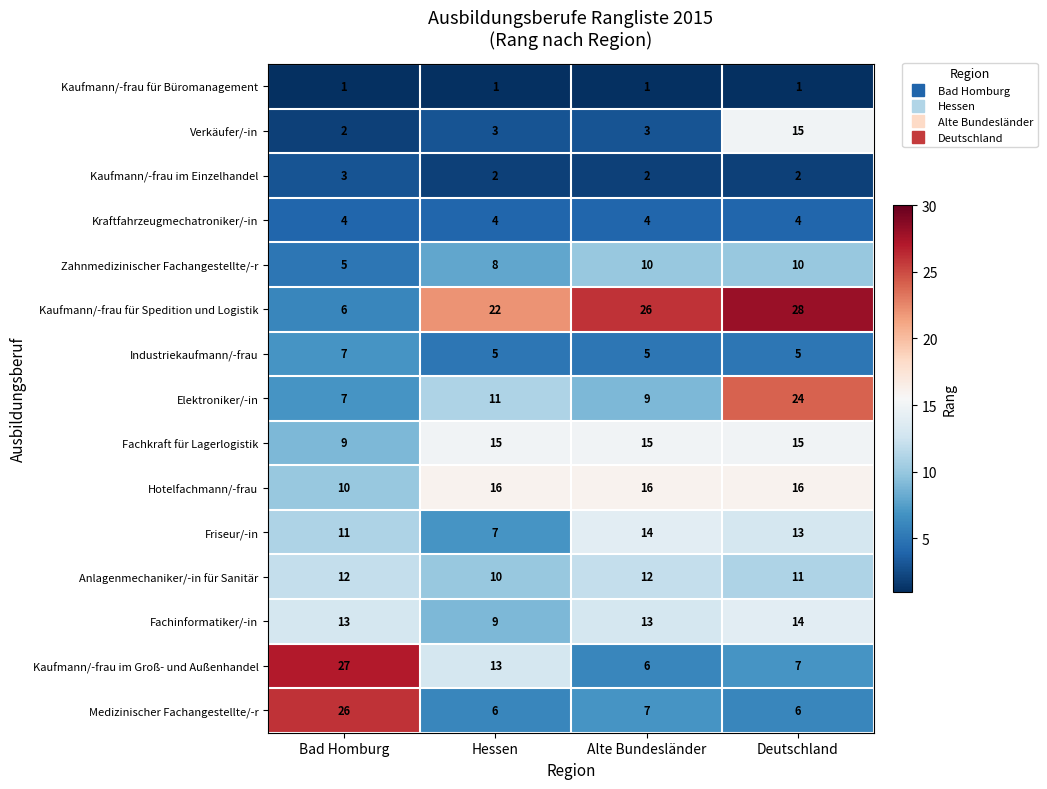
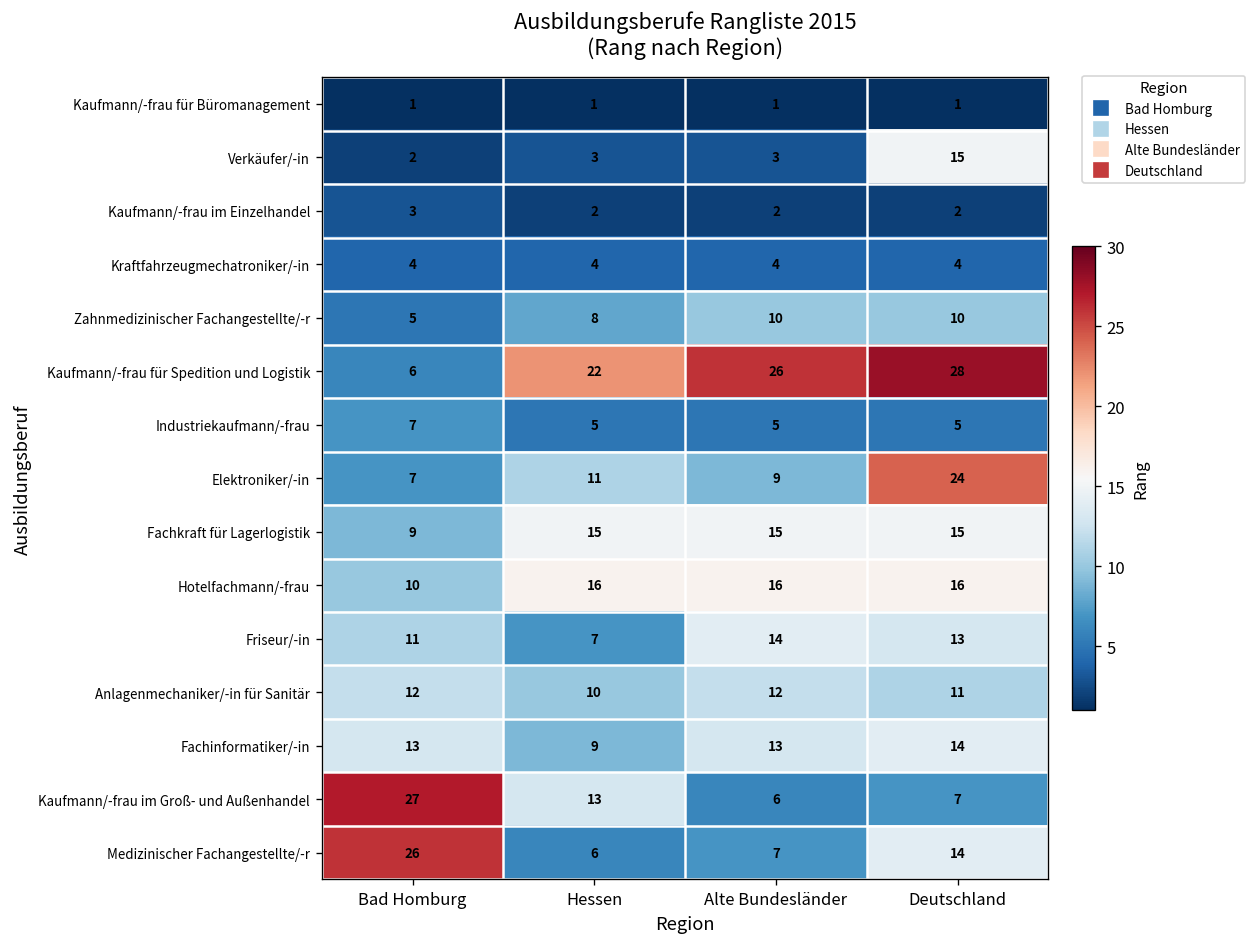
  {
    "Kaufmann/-frau für Büromanagement": {
      "Bad Homburg": 1,
      "Hessen": 1,
      "Alte Bundesländer": 1,
      "Deutschland": 1
    },
    "Verkäufer/-in": {
      "Bad Homburg": 2,
      "Hessen": 3,
      "Alte Bundesländer": 3,
      "Deutschland": 15
    },
    "Kaufmann/-frau im Einzelhandel": {
      "Bad Homburg": 3,
      "Hessen": 2,
      "Alte Bundesländer": 2,
      "Deutschland": 2
    },
    "Kraftfahrzeugmechatroniker/-in": {
      "Bad Homburg": 4,
      "Hessen": 4,
      "Alte Bundesländer": 4,
      "Deutschland": 4
    },
    "Zahnmedizinischer Fachangestellte/-r": {
      "Bad Homburg": 5,
      "Hessen": 8,
      "Alte Bundesländer": 10,
      "Deutschland": 10
    },
    "Kaufmann/-frau für Spedition und Logistik": {
      "Bad Homburg": 6,
      "Hessen": 22,
      "Alte Bundesländer": 26,
      "Deutschland": 28
    },
    "Industriekaufmann/-frau": {
      "Bad Homburg": 7,
      "Hessen": 5,
      "Alte Bundesländer": 5,
      "Deutschland": 5
    },
    "Elektroniker/-in": {
      "Bad Homburg": 7,
      "Hessen": 11,
      "Alte Bundesländer": 9,
      "Deutschland": 24
    },
    "Fachkraft für Lagerlogistik": {
      "Bad Homburg": 9,
      "Hessen": 15,
      "Alte Bundesländer": 15,
      "Deutschland": 15
    },
    "Hotelfachmann/-frau": {
      "Bad Homburg": 10,
      "Hessen": 16,
      "Alte Bundesländer": 16,
      "Deutschland": 16
    },
    "Friseur/-in": {
      "Bad Homburg": 11,
      "Hessen": 7,
      "Alte Bundesländer": 14,
      "Deutschland": 13
    },
    "Anlagenmechaniker/-in für Sanitär": {
      "Bad Homburg": 12,
      "Hessen": 10,
      "Alte Bundesländer": 12,
      "Deutschland": 11
    },
    "Fachinformatiker/-in": {
      "Bad Homburg": 13,
      "Hessen": 9,
      "Alte Bundesländer": 13,
      "Deutschland": 14
    },
    "Kaufmann/-frau im Groß- und Außenhandel": {
      "Bad Homburg": 27,
      "Hessen": 13,
      "Alte Bundesländer": 6,
      "Deutschland": 7
    },
    "Medizinischer Fachangestellte/-r": {
      "Bad Homburg": 26,
      "Hessen": 6,
      "Alte Bundesländer": 7,
-     "Deutschland": 6
+     "Deutschland": 14
    }
  }
